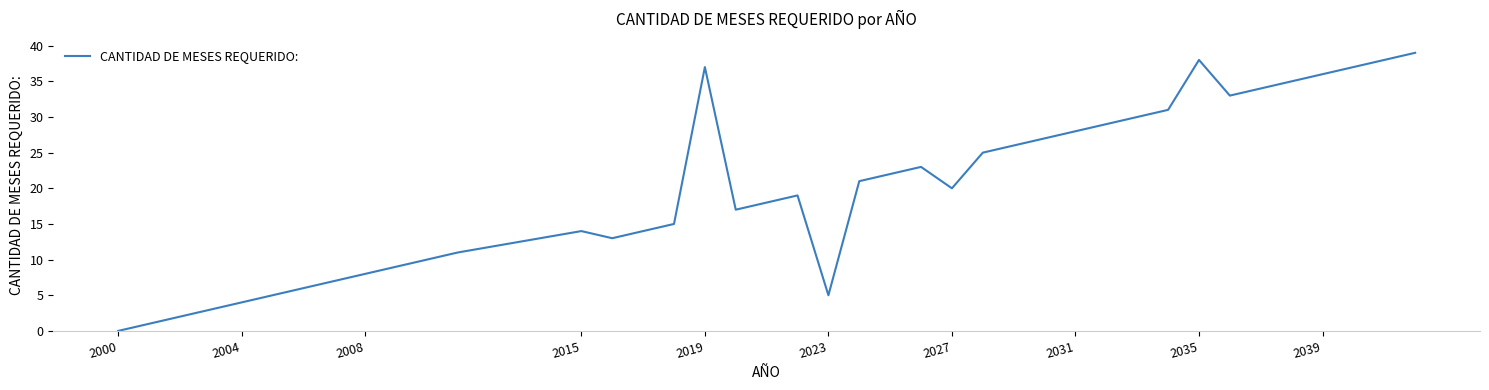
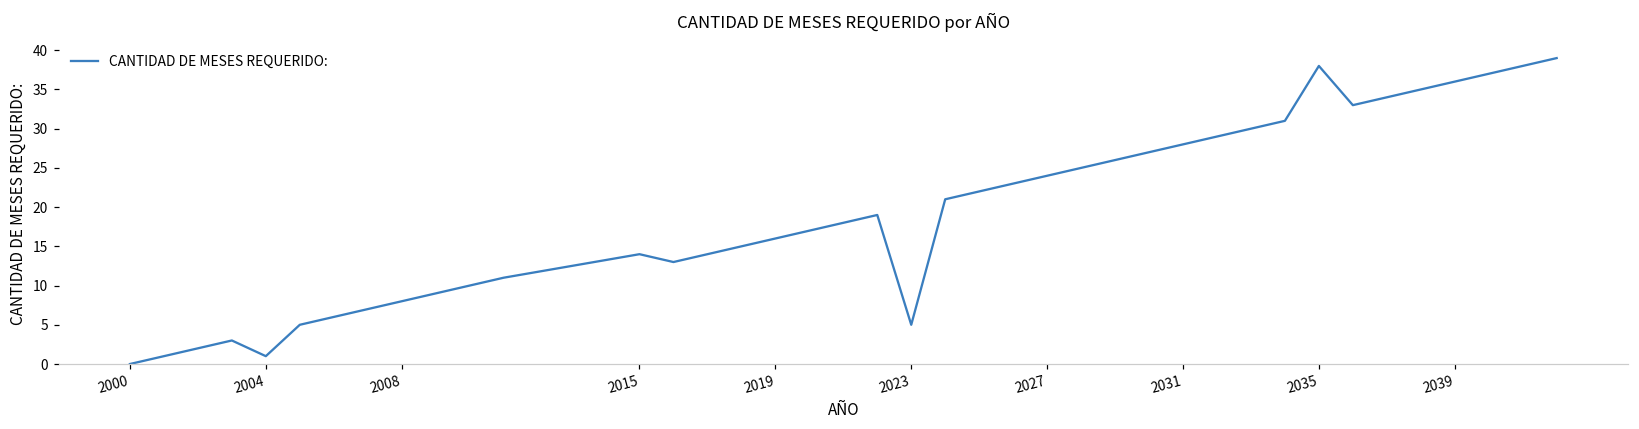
  {
    "2000": 0,
-   "2004": 4,
+   "2004": 1,
    "2008": 8,
    "2015": 14,
-   "2019": 37,
+   "2019": 16,
    "2023": 5,
-   "2027": 20,
+   "2027": 24,
    "2031": 28,
    "2035": 38,
    "2039": 36
  }
